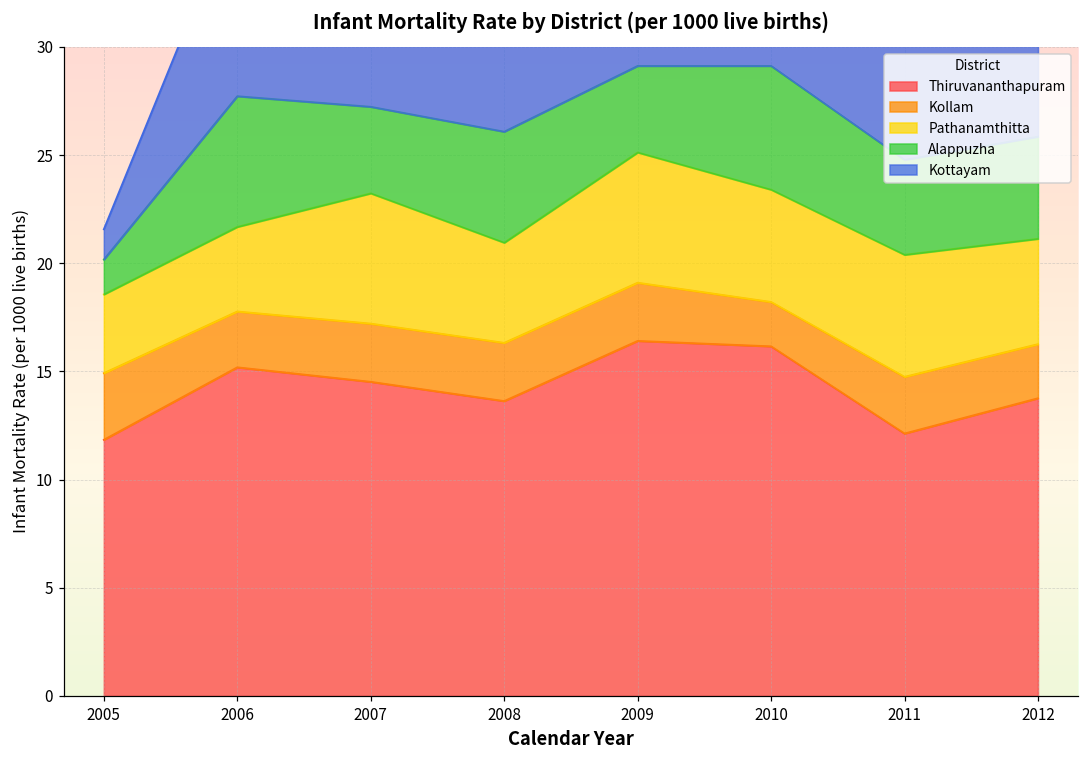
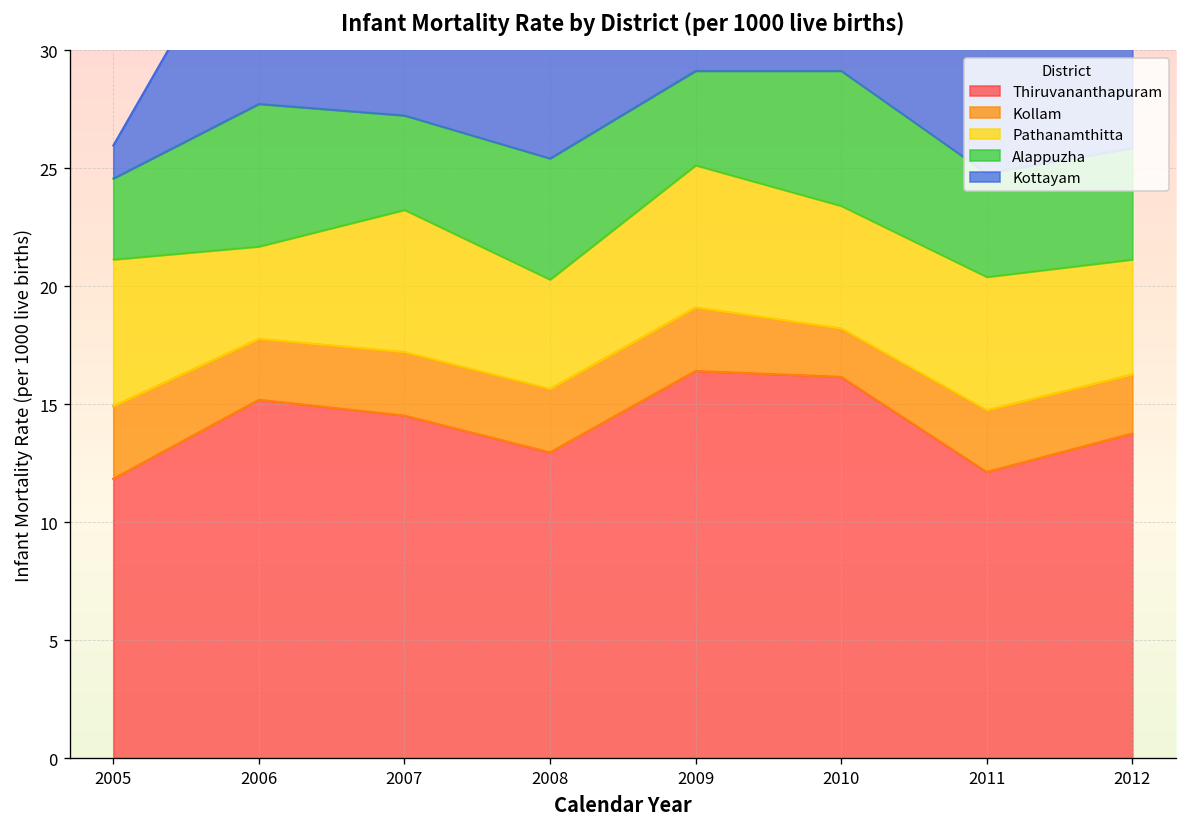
  {
    "Thiruvananthapuram": {
      "2005": 11.8,
      "2006": 15.2,
      "2007": 14.5,
-     "2008": 13.6,
+     "2008": 13.0,
      "2009": 16.4,
      "2010": 16.2,
      "2011": 12.1,
      "2012": 13.8
    },
    "Kollam": {
      "2005": 3.1,
      "2006": 2.6,
      "2007": 2.7,
      "2008": 2.7,
      "2009": 2.7,
      "2010": 2.1,
      "2011": 2.6,
      "2012": 2.5
    },
    "Pathanamthitta": {
-     "2005": 3.6,
+     "2005": 6.2,
      "2006": 3.9,
      "2007": 6.0,
      "2008": 4.6,
      "2009": 6.0,
      "2010": 5.2,
      "2011": 5.6,
      "2012": 4.9
    },
    "Alappuzha": {
-     "2005": 1.6,
+     "2005": 3.4,
      "2006": 6.0,
      "2007": 4.0,
      "2008": 5.1,
      "2009": 4.0,
      "2010": 5.7
    },
    "Kottayam": {
      "2005": 1.4
    }
  }
